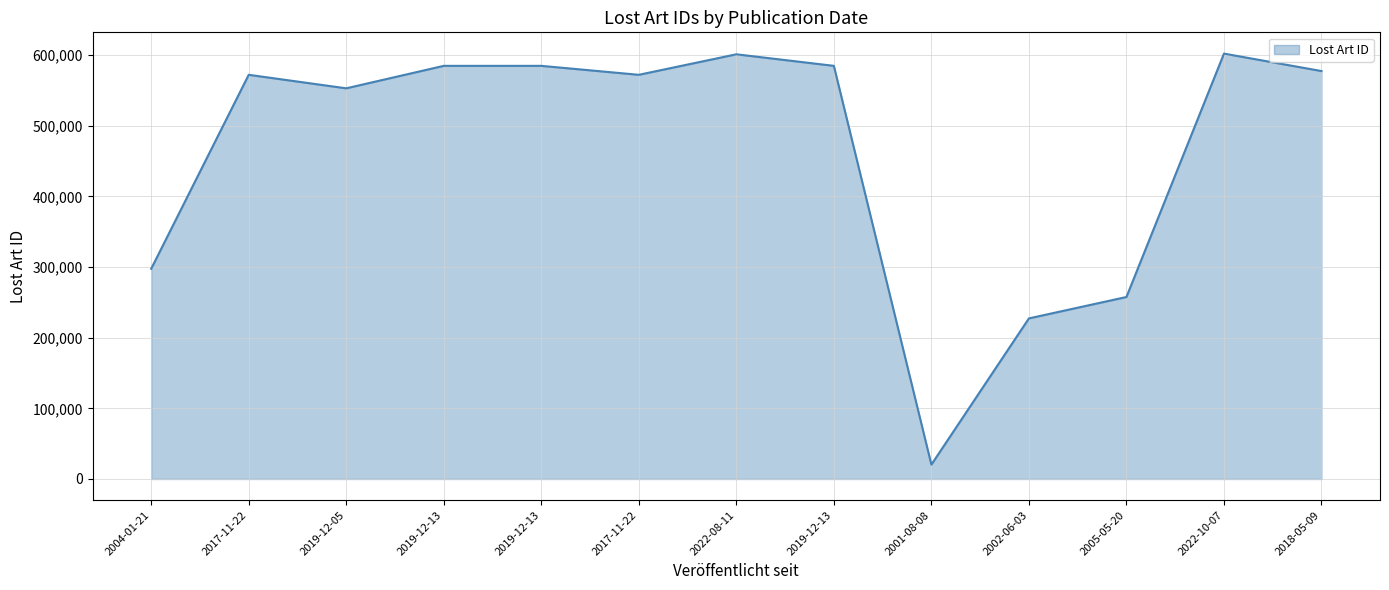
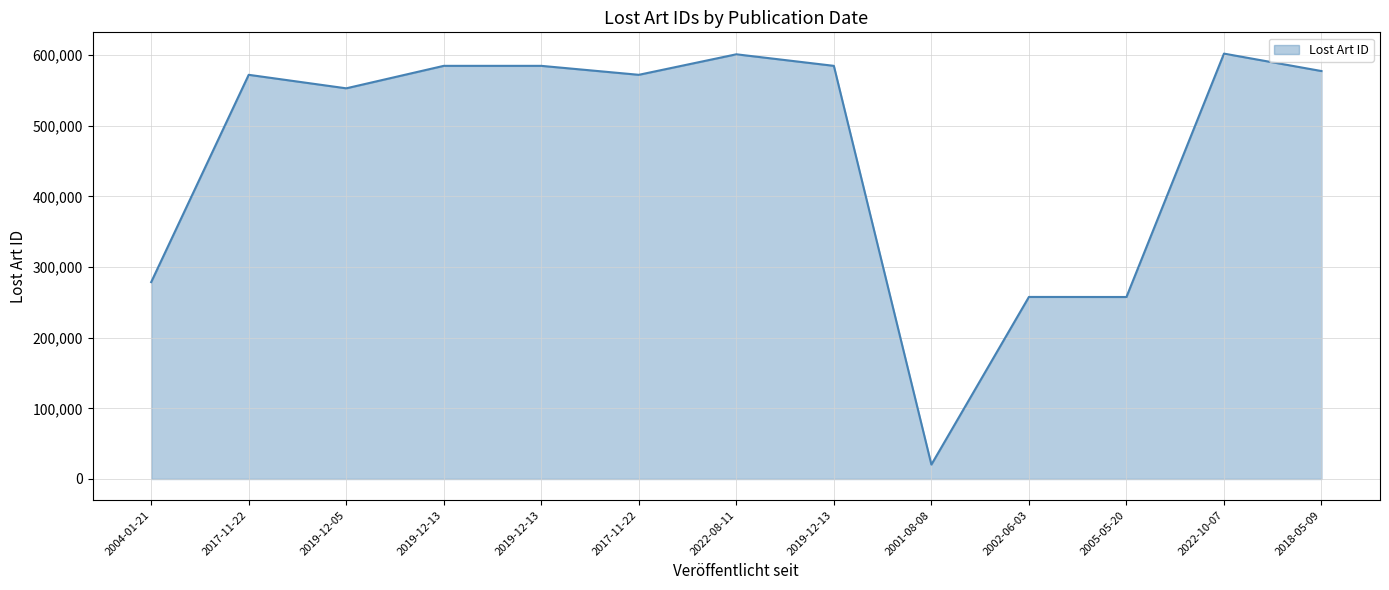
  {
-   "2004-01-21": "300,000",
+   "2004-01-21": "280,000",
    "2019-12-05": "550,000",
    "2022-08-11": "600,000",
    "2001-08-08": "20,000",
-   "2002-06-03": "230,000",
+   "2002-06-03": "260,000",
    "2005-05-20": "260,000",
    "2022-10-07": "600,000",
    "2018-05-09": "580,000"
  }
